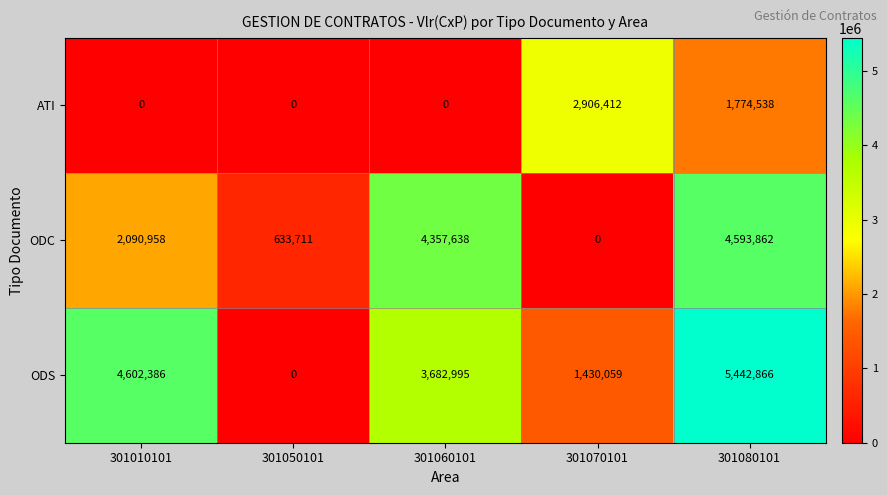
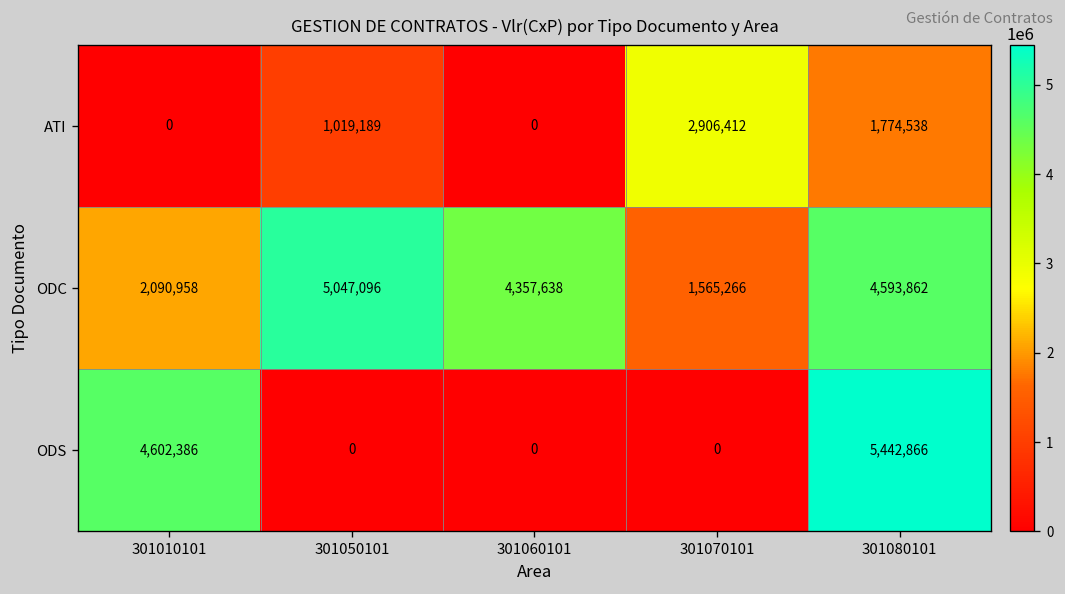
  {
    "ATI": {
      "301010101": "0",
-     "301050101": "0",
+     "301050101": "1,019,189",
      "301060101": "0",
      "301070101": "2,906,412",
      "301080101": "1,774,538"
    },
    "ODC": {
      "301010101": "2,090,958",
-     "301050101": "633,711",
+     "301050101": "5,047,096",
      "301060101": "4,357,638",
-     "301070101": "0",
+     "301070101": "1,565,266",
      "301080101": "4,593,862"
    },
    "ODS": {
      "301010101": "4,602,386",
      "301050101": "0",
-     "301060101": "3,682,995",
-     "301070101": "1,430,059",
+     "301060101": "0",
+     "301070101": "0",
      "301080101": "5,442,866"
    }
  }
